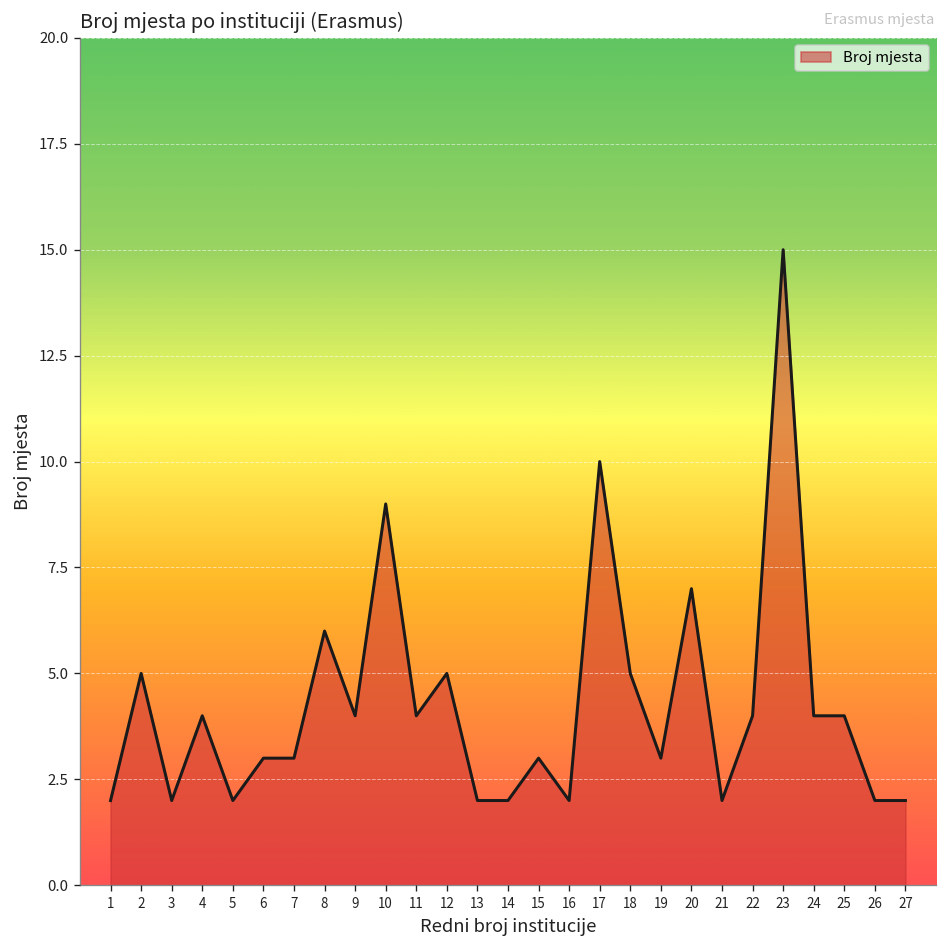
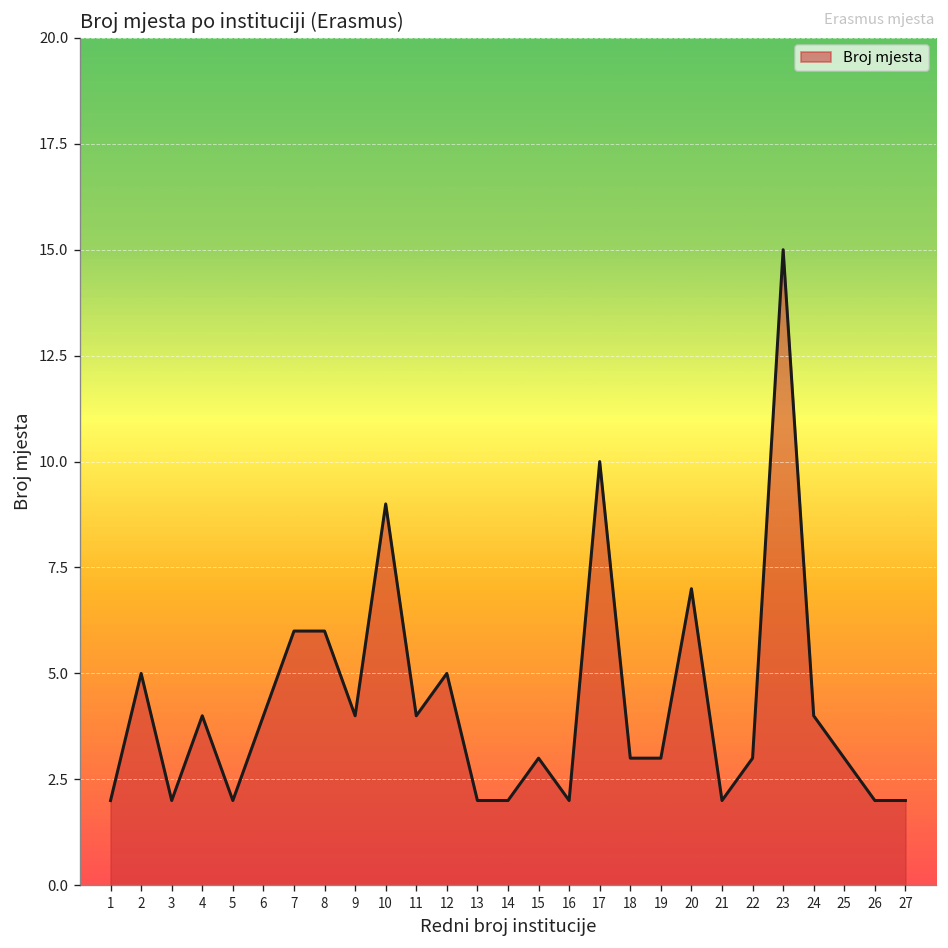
  {
    "1": 2,
    "2": 5,
    "3": 2,
    "4": 4,
    "5": 2,
-   "6": 3,
-   "7": 3,
+   "6": 4,
+   "7": 6,
    "8": 6,
    "9": 4,
    "10": 9,
    "11": 4,
    "12": 5,
    "13": 2,
    "14": 2,
    "15": 3,
    "16": 2,
    "17": 10,
-   "18": 5,
+   "18": 3,
    "19": 3,
    "20": 7,
    "21": 2,
-   "22": 4,
+   "22": 3,
    "23": 15,
    "24": 4,
-   "25": 4,
+   "25": 3,
    "26": 2,
    "27": 2
  }
